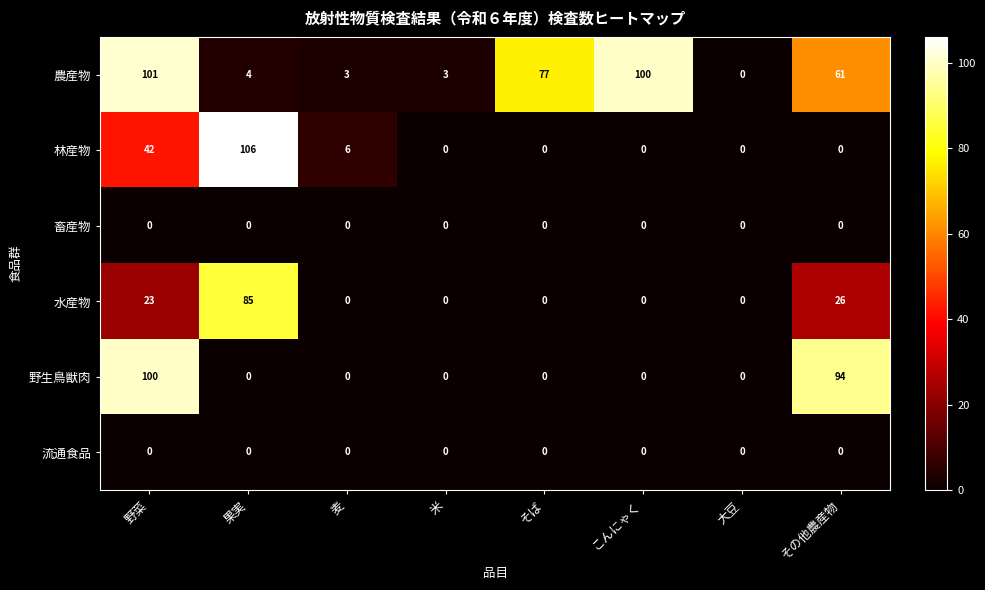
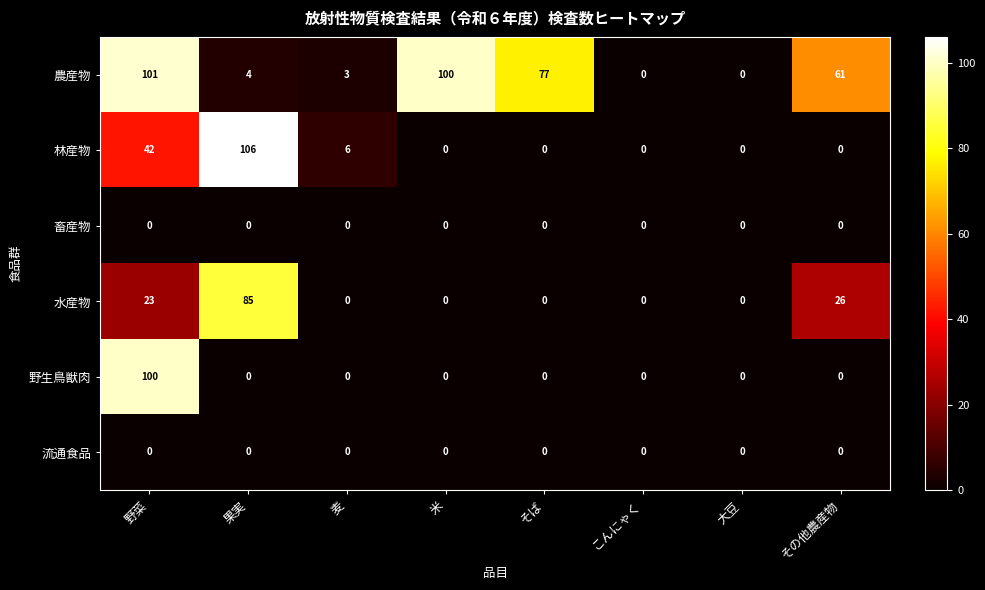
  {
    "農産物": {
      "野菜": 101,
      "果実": 4,
      "麦": 3,
-     "米": 3,
+     "米": 100,
      "そば": 77,
-     "こんにゃく": 100,
+     "こんにゃく": 0,
      "大豆": 0,
      "その他農産物": 61
    },
    "林産物": {
      "野菜": 42,
      "果実": 106,
      "麦": 6,
      "米": 0,
      "そば": 0,
      "こんにゃく": 0,
      "大豆": 0,
      "その他農産物": 0
    },
    "畜産物": {
      "野菜": 0,
      "果実": 0,
      "麦": 0,
      "米": 0,
      "そば": 0,
      "こんにゃく": 0,
      "大豆": 0,
      "その他農産物": 0
    },
    "水産物": {
      "野菜": 23,
      "果実": 85,
      "麦": 0,
      "米": 0,
      "そば": 0,
      "こんにゃく": 0,
      "大豆": 0,
      "その他農産物": 26
    },
    "野生鳥獣肉": {
      "野菜": 100,
      "果実": 0,
      "麦": 0,
      "米": 0,
      "そば": 0,
      "こんにゃく": 0,
      "大豆": 0,
-     "その他農産物": 94
+     "その他農産物": 0
    },
    "流通食品": {
      "野菜": 0,
      "果実": 0,
      "麦": 0,
      "米": 0,
      "そば": 0,
      "こんにゃく": 0,
      "大豆": 0,
      "その他農産物": 0
    }
  }
